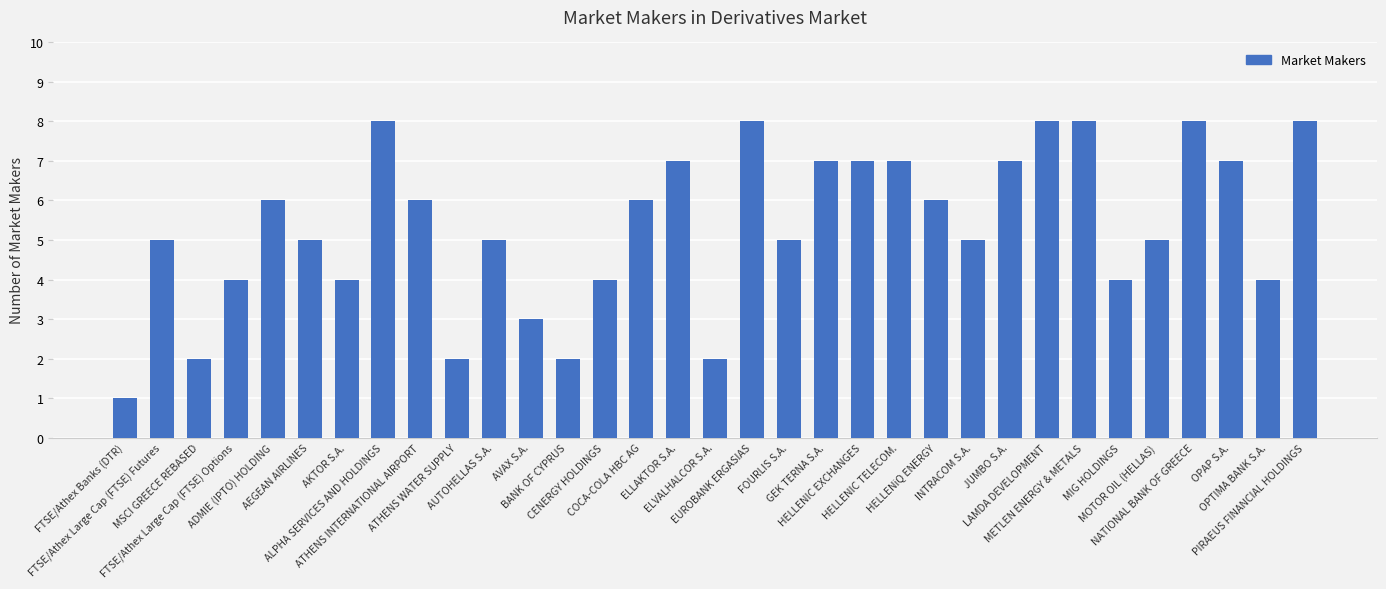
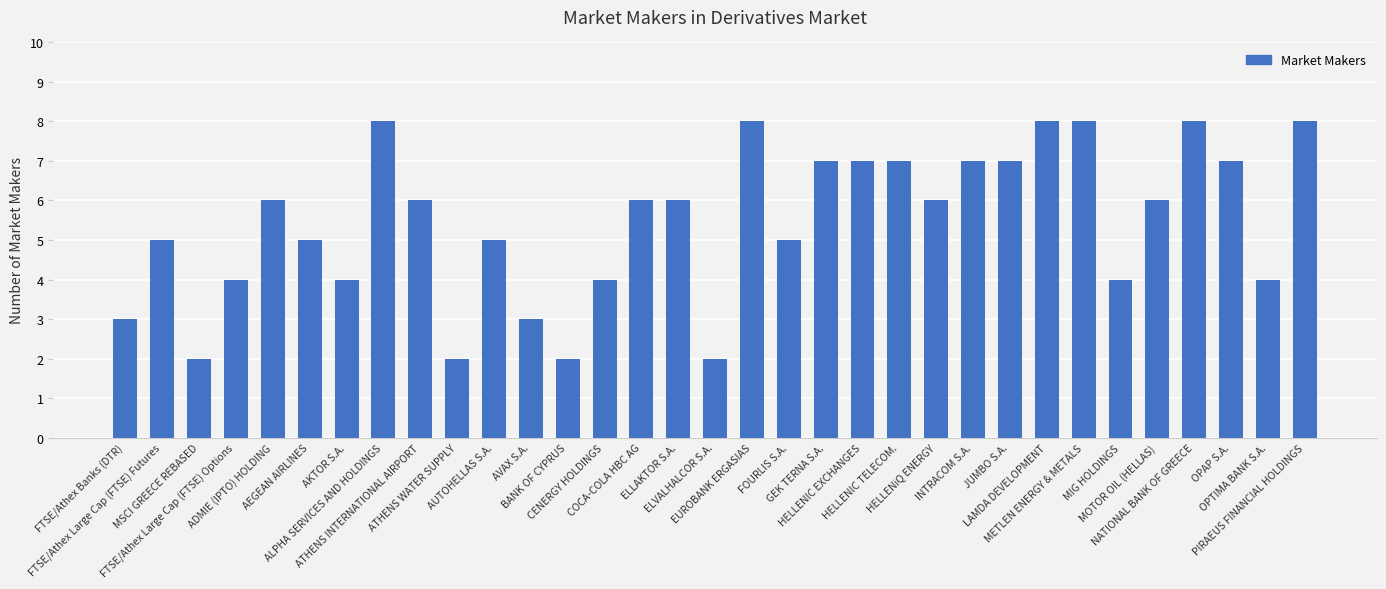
  {
-   "FTSE/Athex Banks (DTR)": 1,
+   "FTSE/Athex Banks (DTR)": 3,
    "FTSE/Athex Large Cap (FTSE) Futures": 5,
    "MSCI GREECE REBASED": 2,
    "FTSE/Athex Large Cap (FTSE) Options": 4,
    "ADMIE (IPTO) HOLDING": 6,
    "AEGEAN AIRLINES": 5,
    "AKTOR S.A.": 4,
    "ALPHA SERVICES AND HOLDINGS": 8,
    "ATHENS INTERNATIONAL AIRPORT": 6,
    "ATHENS WATER SUPPLY": 2,
    "AUTOHELLAS S.A.": 5,
    "AVAX S.A.": 3,
    "BANK OF CYPRUS": 2,
    "CENERGY HOLDINGS": 4,
    "COCA-COLA HBC AG": 6,
-   "ELLAKTOR S.A.": 7,
+   "ELLAKTOR S.A.": 6,
    "ELVALHALCOR S.A.": 2,
    "EUROBANK ERGASIAS": 8,
    "FOURLIS S.A.": 5,
    "GEK TERNA S.A.": 7,
    "HELLENIC EXCHANGES": 7,
    "HELLENIC TELECOM.": 7,
    "HELLENiQ ENERGY": 6,
-   "INTRACOM S.A.": 5,
+   "INTRACOM S.A.": 7,
    "JUMBO S.A.": 7,
    "LAMDA DEVELOPMENT": 8,
    "METLEN ENERGY & METALS": 8,
    "MIG HOLDINGS": 4,
-   "MOTOR OIL (HELLAS)": 5,
+   "MOTOR OIL (HELLAS)": 6,
    "NATIONAL BANK OF GREECE": 8,
    "OPAP S.A.": 7,
    "OPTIMA BANK S.A.": 4,
    "PIRAEUS FINANCIAL HOLDINGS": 8
  }
